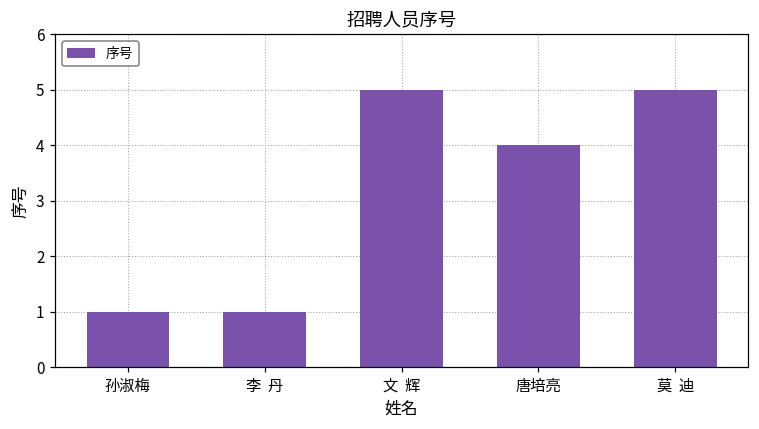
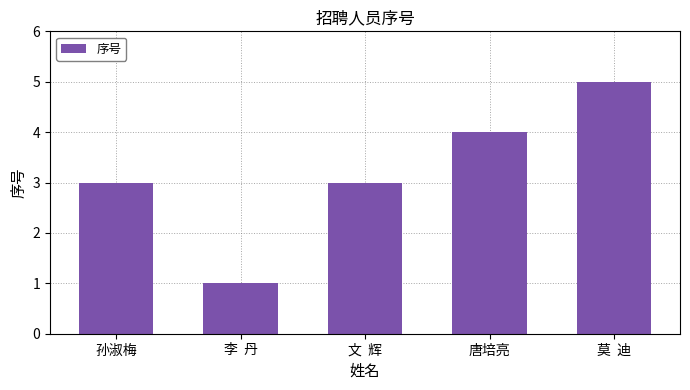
  {
-   "孙淑梅": 1,
+   "孙淑梅": 3,
    "李 丹": 1,
-   "文 辉": 5,
+   "文 辉": 3,
    "唐培亮": 4,
    "莫 迪": 5
  }
